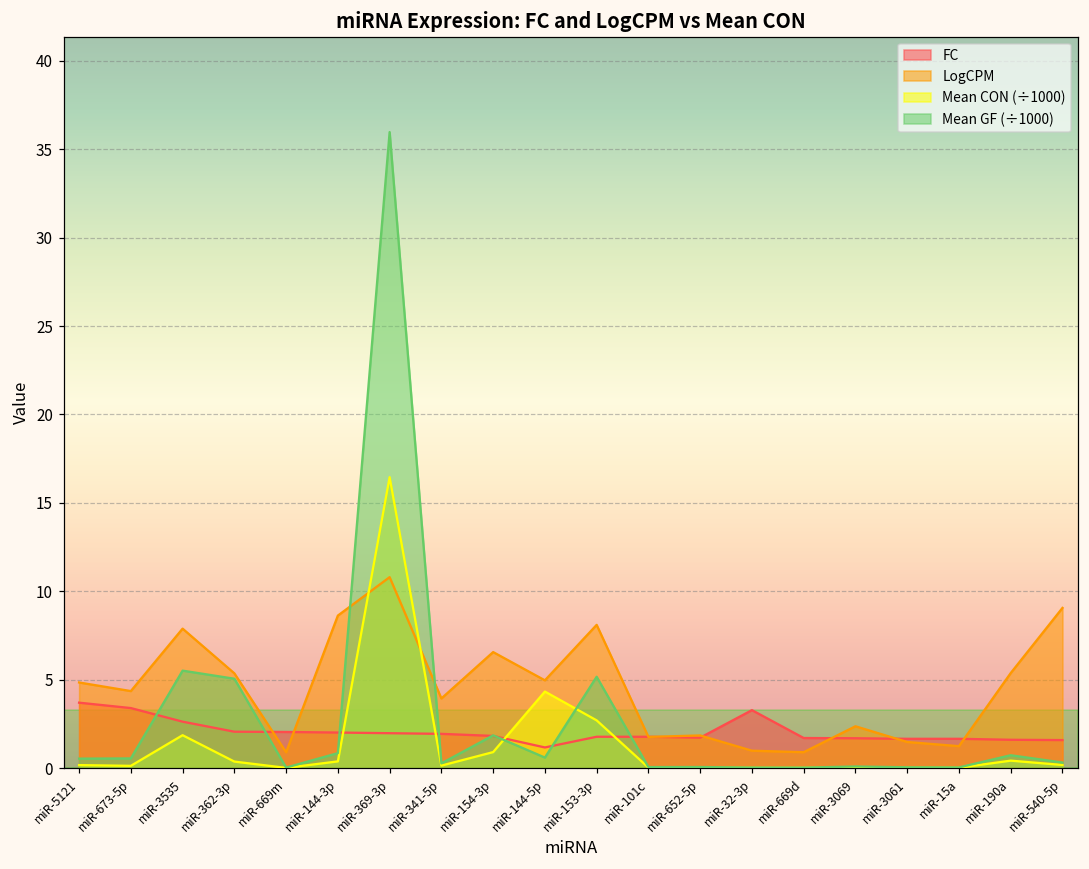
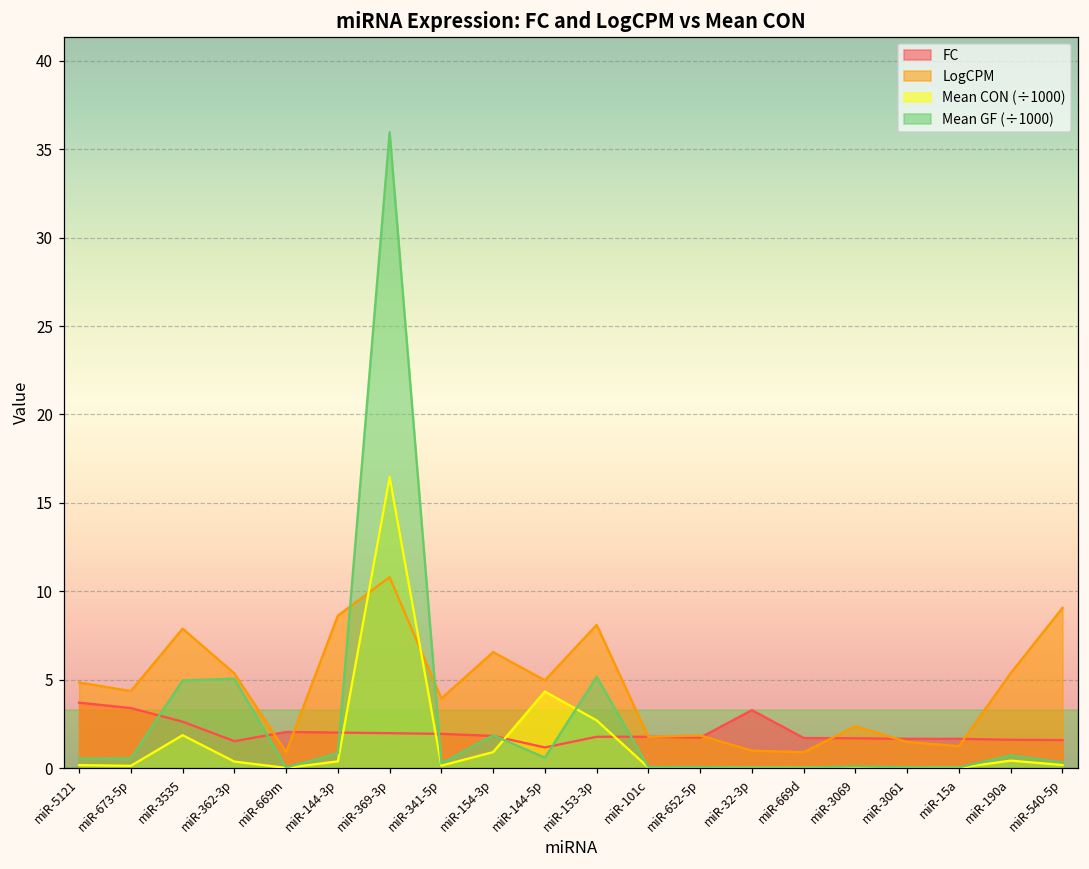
  {
    "FC": {
      "miR-5121": 3.7,
      "miR-673-5p": 3.4,
      "miR-3535": 2.6,
-     "miR-362-3p": 2.1,
+     "miR-362-3p": 1.5,
      "miR-669m": 2.0,
      "miR-144-3p": 2.0,
      "miR-369-3p": 2.0,
      "miR-341-5p": 1.9,
      "miR-144-5p": 1.2,
      "miR-153-3p": 1.8,
      "miR-32-3p": 3.3,
      "miR-669d": 1.7,
      "miR-3069": 1.7,
      "miR-3061": 1.7,
      "miR-15a": 1.7,
      "miR-190a": 1.6,
      "miR-540-5p": 1.6
    },
    "LogCPM": {
      "miR-5121": 4.8,
      "miR-673-5p": 4.4,
      "miR-3535": 7.9,
      "miR-362-3p": 5.4,
      "miR-669m": 0.9,
      "miR-144-3p": 8.6,
      "miR-369-3p": 10.8,
      "miR-341-5p": 3.9,
      "miR-154-3p": 6.6,
      "miR-144-5p": 5.0,
      "miR-153-3p": 8.1,
      "miR-32-3p": 1.0,
      "miR-669d": 0.9,
      "miR-3069": 2.4,
      "miR-3061": 1.5,
      "miR-15a": 1.2,
      "miR-190a": 5.4,
      "miR-540-5p": 9.1
    },
    "Mean CON (÷1000)": {
      "miR-5121": 0.2,
      "miR-673-5p": 0.1,
      "miR-3535": 1.9,
      "miR-362-3p": 0.4,
      "miR-144-3p": 0.4,
      "miR-369-3p": 16.5,
      "miR-154-3p": 0.9,
      "miR-144-5p": 4.3,
      "miR-153-3p": 2.7,
      "miR-190a": 0.4
    },
    "Mean GF (÷1000)": {
      "miR-5121": 0.5,
      "miR-673-5p": 0.6,
-     "miR-3535": 5.5,
+     "miR-3535": 5.0,
      "miR-362-3p": 5.1,
      "miR-144-3p": 0.8,
      "miR-369-3p": 36.0,
      "miR-144-5p": 0.6,
      "miR-153-3p": 5.2,
      "miR-190a": 0.7
    }
  }
